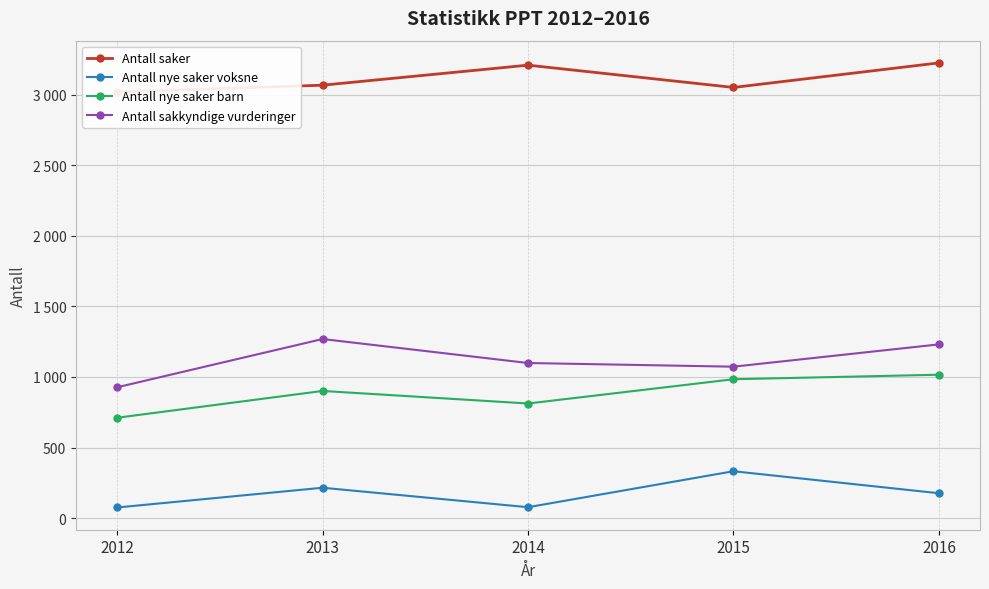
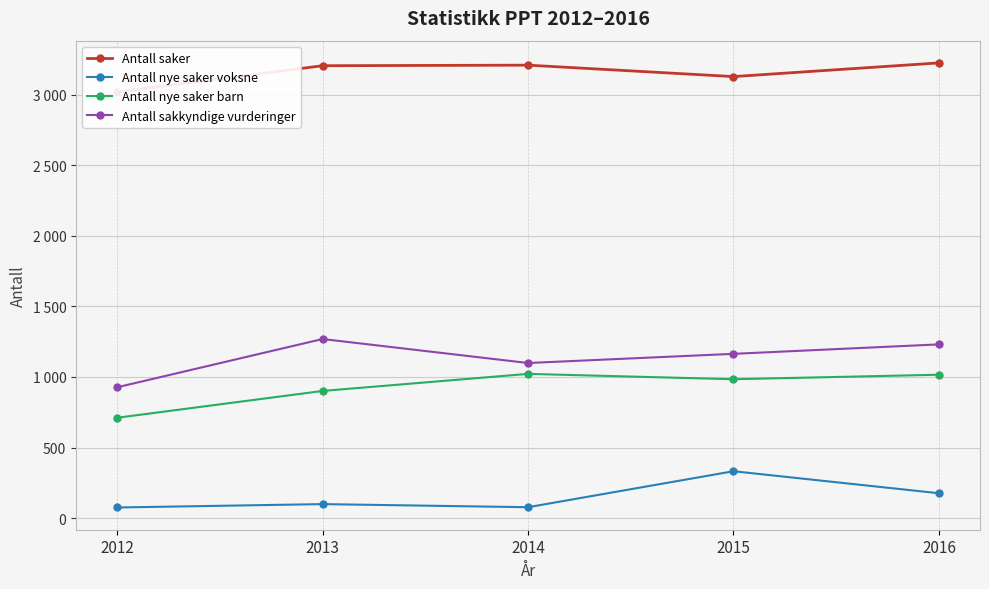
  {
    "Antall saker": {
-     "2013": 3070,
+     "2013": 3210,
      "2014": 3210,
-     "2015": 3050,
+     "2015": 3130,
      "2016": 3230
    },
    "Antall nye saker voksne": {
      "2012": 80,
-     "2013": 220,
+     "2013": 100,
      "2014": 80,
      "2015": 330,
      "2016": 180
    },
    "Antall nye saker barn": {
      "2012": 710,
      "2013": 900,
-     "2014": 810,
+     "2014": 1020,
      "2015": 980,
      "2016": 1020
    },
    "Antall sakkyndige vurderinger": {
      "2012": 930,
      "2013": 1270,
      "2014": 1100,
-     "2015": 1070,
+     "2015": 1160,
      "2016": 1230
    }
  }
